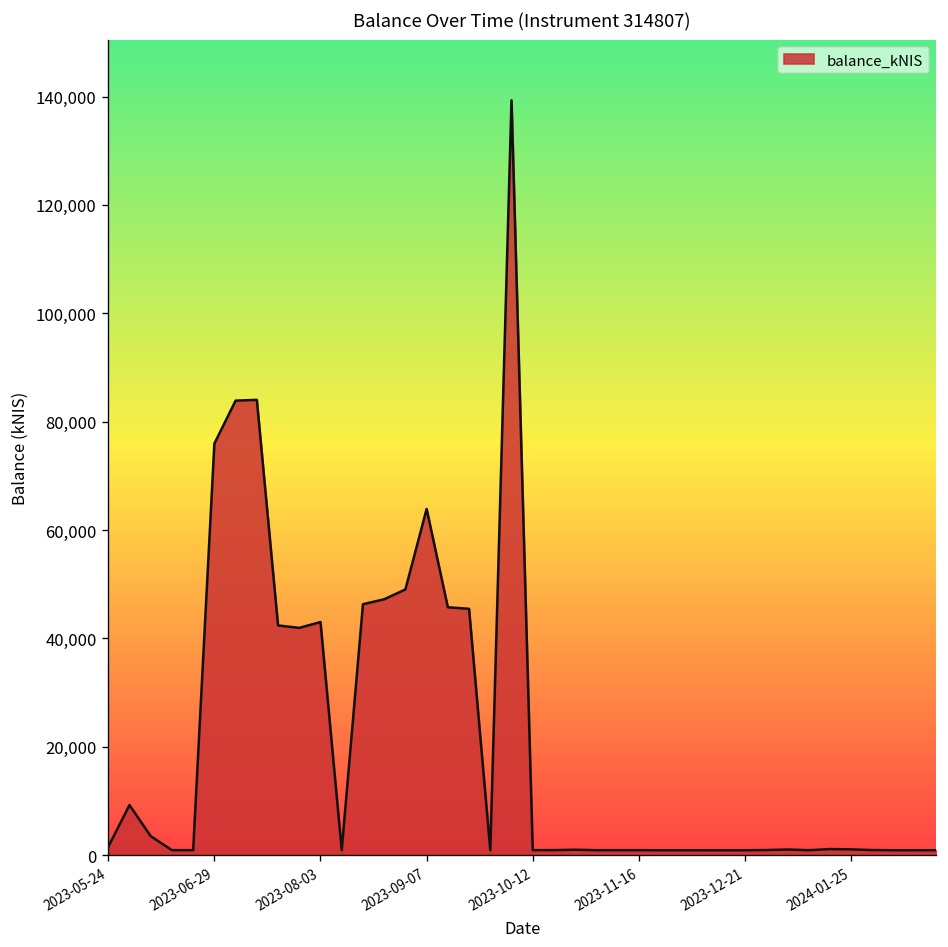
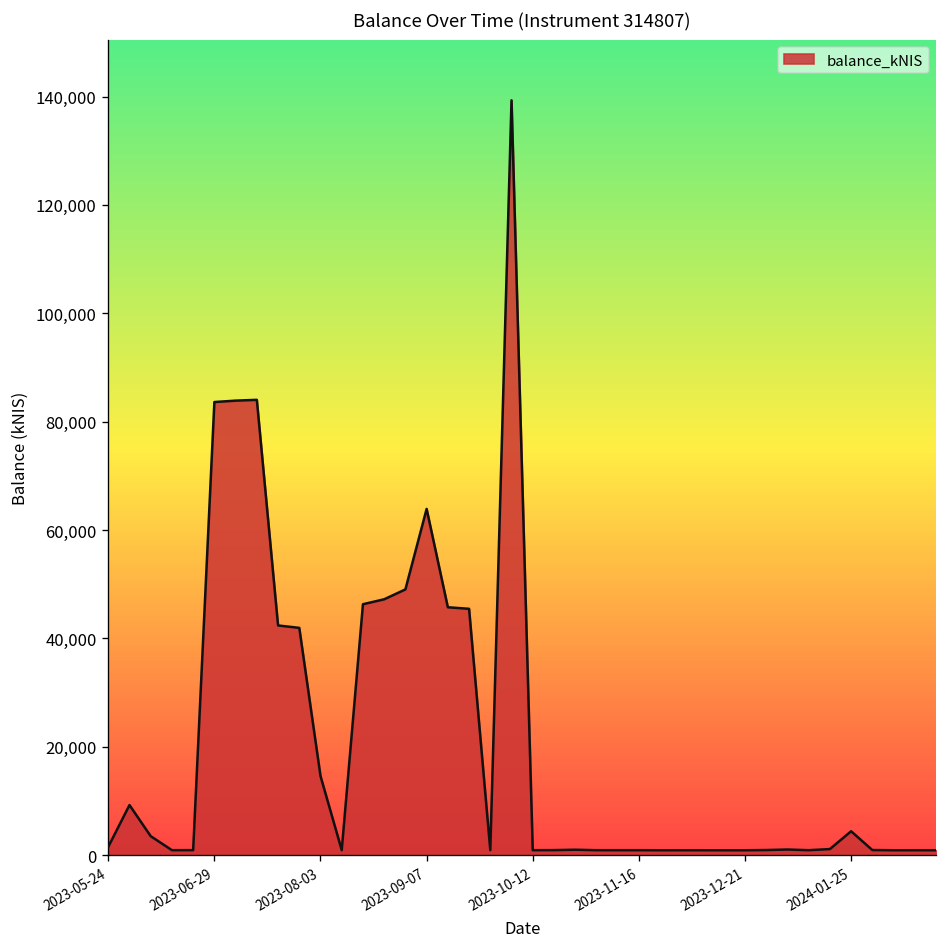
  {
    "2023-05-24": "2,000",
-   "2023-06-29": "76,000",
-   "2023-08-03": "43,000",
+   "2023-06-29": "84,000",
+   "2023-08-03": "15,000",
    "2023-09-07": "64,000",
    "2023-10-12": "1,000",
    "2023-11-16": "1,000",
    "2023-12-21": "1,000",
-   "2024-01-25": "1,000"
+   "2024-01-25": "4,000"
  }
